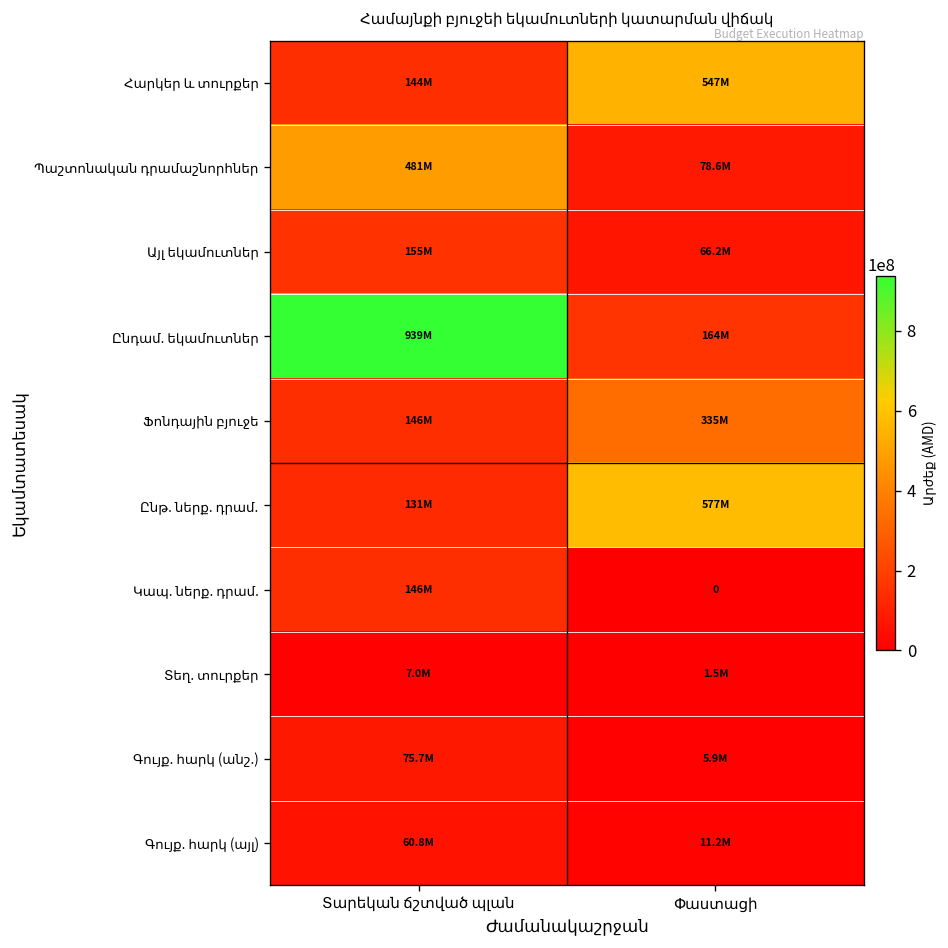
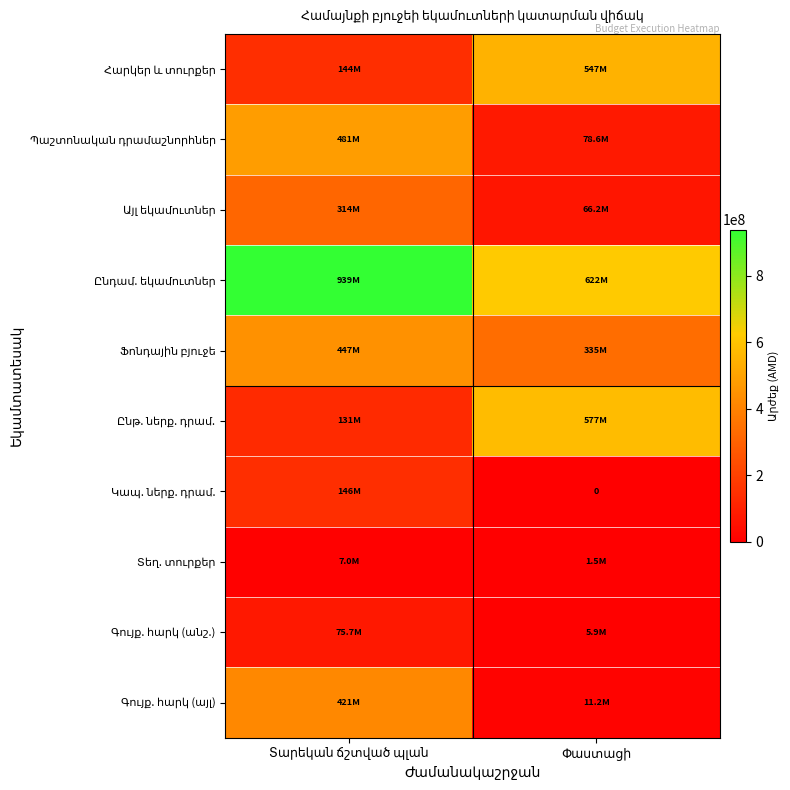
  {
    "Հարկեր և տուրքեր": {
      "Տարեկան ճշտված պլան": "144M",
      "Փաստացի": "547M"
    },
    "Պաշտոնական դրամաշնորհներ": {
      "Տարեկան ճշտված պլան": "481M",
      "Փաստացի": "78.6M"
    },
    "Այլ եկամուտներ": {
-     "Տարեկան ճշտված պլան": "155M",
+     "Տարեկան ճշտված պլան": "314M",
      "Փաստացի": "66.2M"
    },
    "Ընդամ. եկամուտներ": {
      "Տարեկան ճշտված պլան": "939M",
-     "Փաստացի": "164M"
+     "Փաստացի": "622M"
    },
    "Ֆոնդային բյուջե": {
-     "Տարեկան ճշտված պլան": "146M",
+     "Տարեկան ճշտված պլան": "447M",
      "Փաստացի": "335M"
    },
    "Ընթ. ներք. դրամ.": {
      "Տարեկան ճշտված պլան": "131M",
      "Փաստացի": "577M"
    },
    "Կապ. ներք. դրամ.": {
      "Տարեկան ճշտված պլան": "146M",
      "Փաստացի": "0"
    },
    "Տեղ. տուրքեր": {
      "Տարեկան ճշտված պլան": "7.0M",
      "Փաստացի": "1.5M"
    },
    "Գույք. հարկ (անշ.)": {
      "Տարեկան ճշտված պլան": "75.7M",
      "Փաստացի": "5.9M"
    },
    "Գույք. հարկ (այլ)": {
-     "Տարեկան ճշտված պլան": "60.8M",
+     "Տարեկան ճշտված պլան": "421M",
      "Փաստացի": "11.2M"
    }
  }
